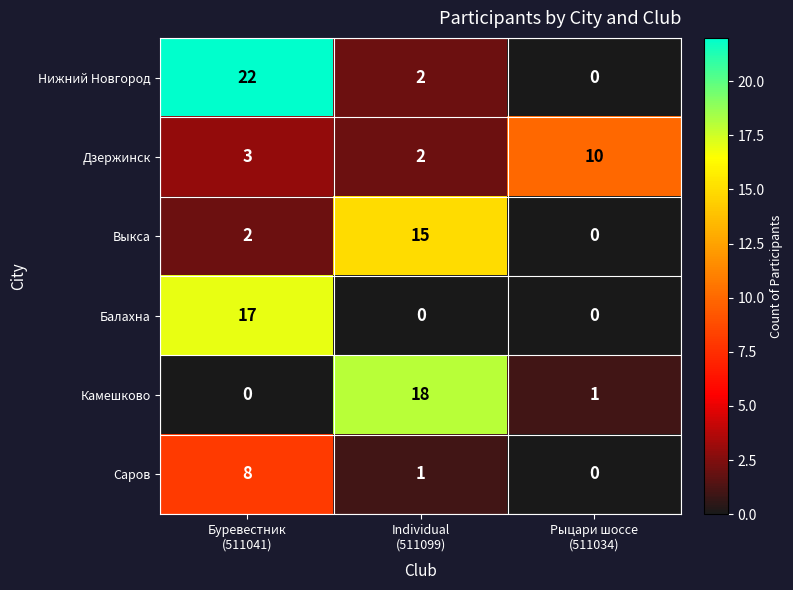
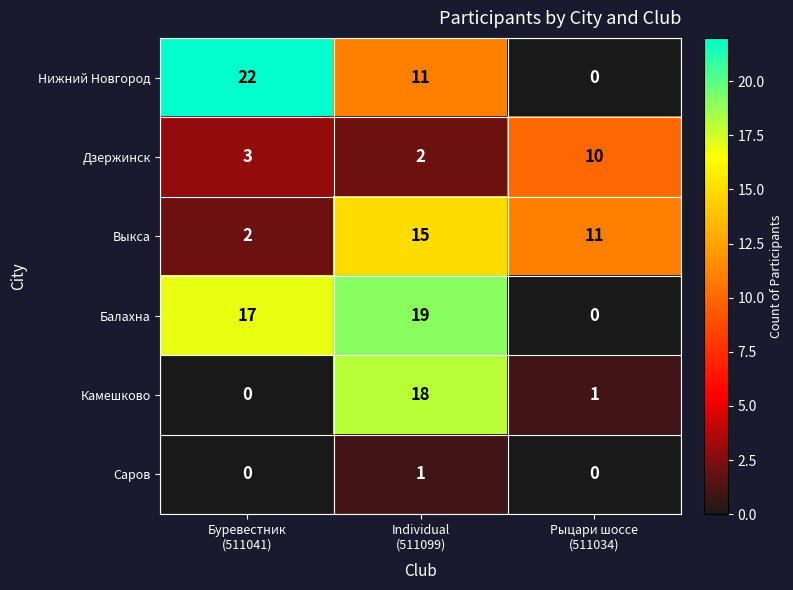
  {
    "Нижний Новгород": {
      "Буревестник (511041)": 22,
-     "Individual (511099)": 2,
+     "Individual (511099)": 11,
      "Рыцари шоссе (511034)": 0
    },
    "Дзержинск": {
      "Буревестник (511041)": 3,
      "Individual (511099)": 2,
      "Рыцари шоссе (511034)": 10
    },
    "Выкса": {
      "Буревестник (511041)": 2,
      "Individual (511099)": 15,
-     "Рыцари шоссе (511034)": 0
+     "Рыцари шоссе (511034)": 11
    },
    "Балахна": {
      "Буревестник (511041)": 17,
-     "Individual (511099)": 0,
+     "Individual (511099)": 19,
      "Рыцари шоссе (511034)": 0
    },
    "Камешково": {
      "Буревестник (511041)": 0,
      "Individual (511099)": 18,
      "Рыцари шоссе (511034)": 1
    },
    "Саров": {
-     "Буревестник (511041)": 8,
+     "Буревестник (511041)": 0,
      "Individual (511099)": 1,
      "Рыцари шоссе (511034)": 0
    }
  }
